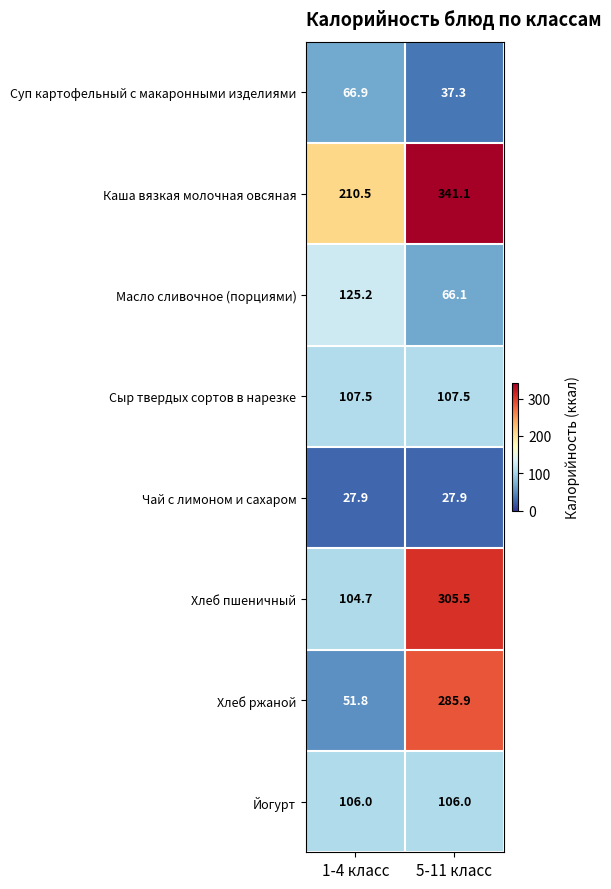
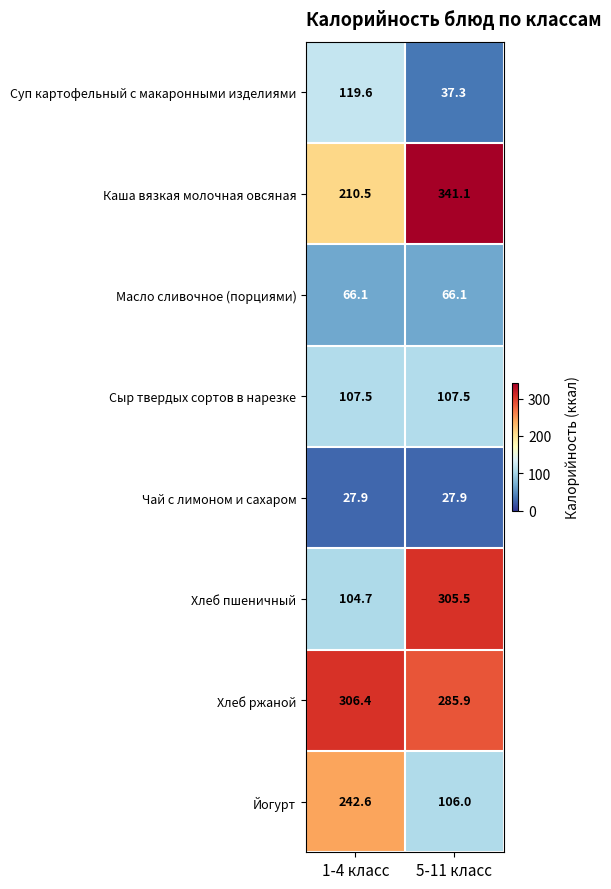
  {
    "Суп картофельный с макаронными изделиями": {
-     "1-4 класс": 66.9,
+     "1-4 класс": 119.6,
      "5-11 класс": 37.3
    },
    "Каша вязкая молочная овсяная": {
      "1-4 класс": 210.5,
      "5-11 класс": 341.1
    },
    "Масло сливочное (порциями)": {
-     "1-4 класс": 125.2,
+     "1-4 класс": 66.1,
      "5-11 класс": 66.1
    },
    "Сыр твердых сортов в нарезке": {
      "1-4 класс": 107.5,
      "5-11 класс": 107.5
    },
    "Чай с лимоном и сахаром": {
      "1-4 класс": 27.9,
      "5-11 класс": 27.9
    },
    "Хлеб пшеничный": {
      "1-4 класс": 104.7,
      "5-11 класс": 305.5
    },
    "Хлеб ржаной": {
-     "1-4 класс": 51.8,
+     "1-4 класс": 306.4,
      "5-11 класс": 285.9
    },
    "Йогурт": {
-     "1-4 класс": 106.0,
+     "1-4 класс": 242.6,
      "5-11 класс": 106.0
    }
  }
